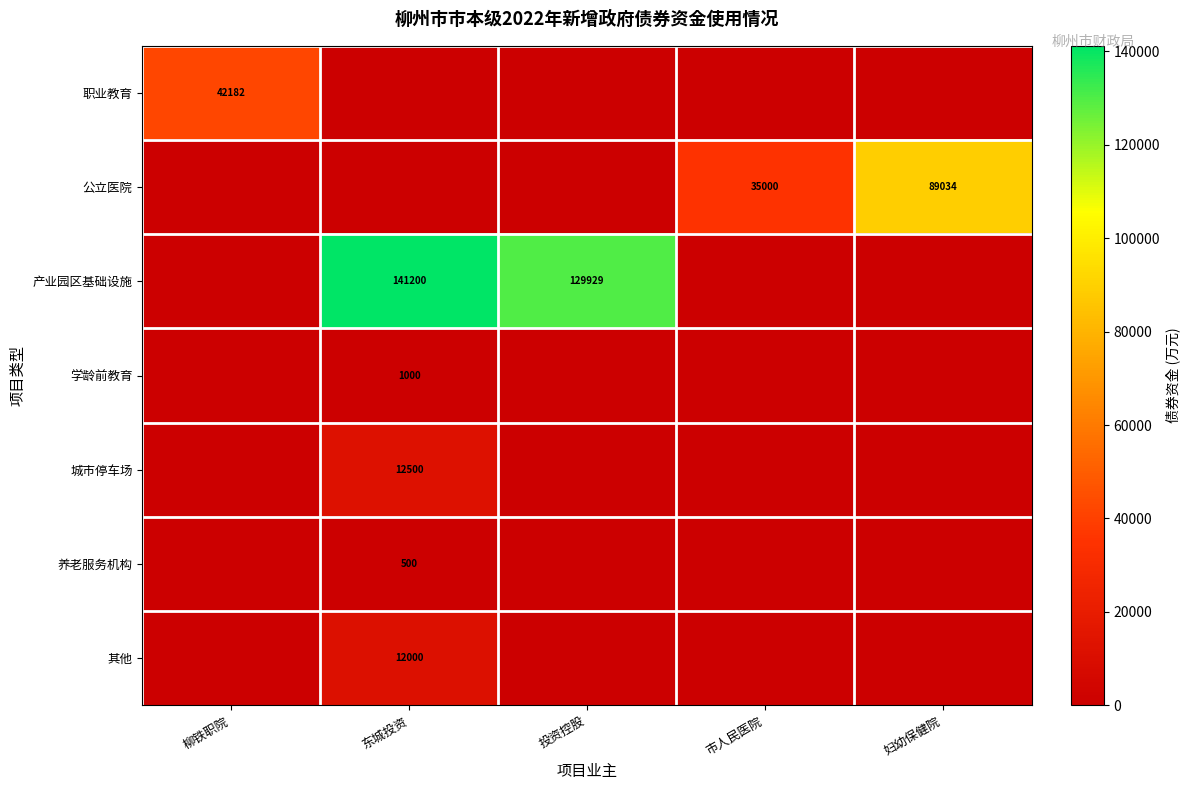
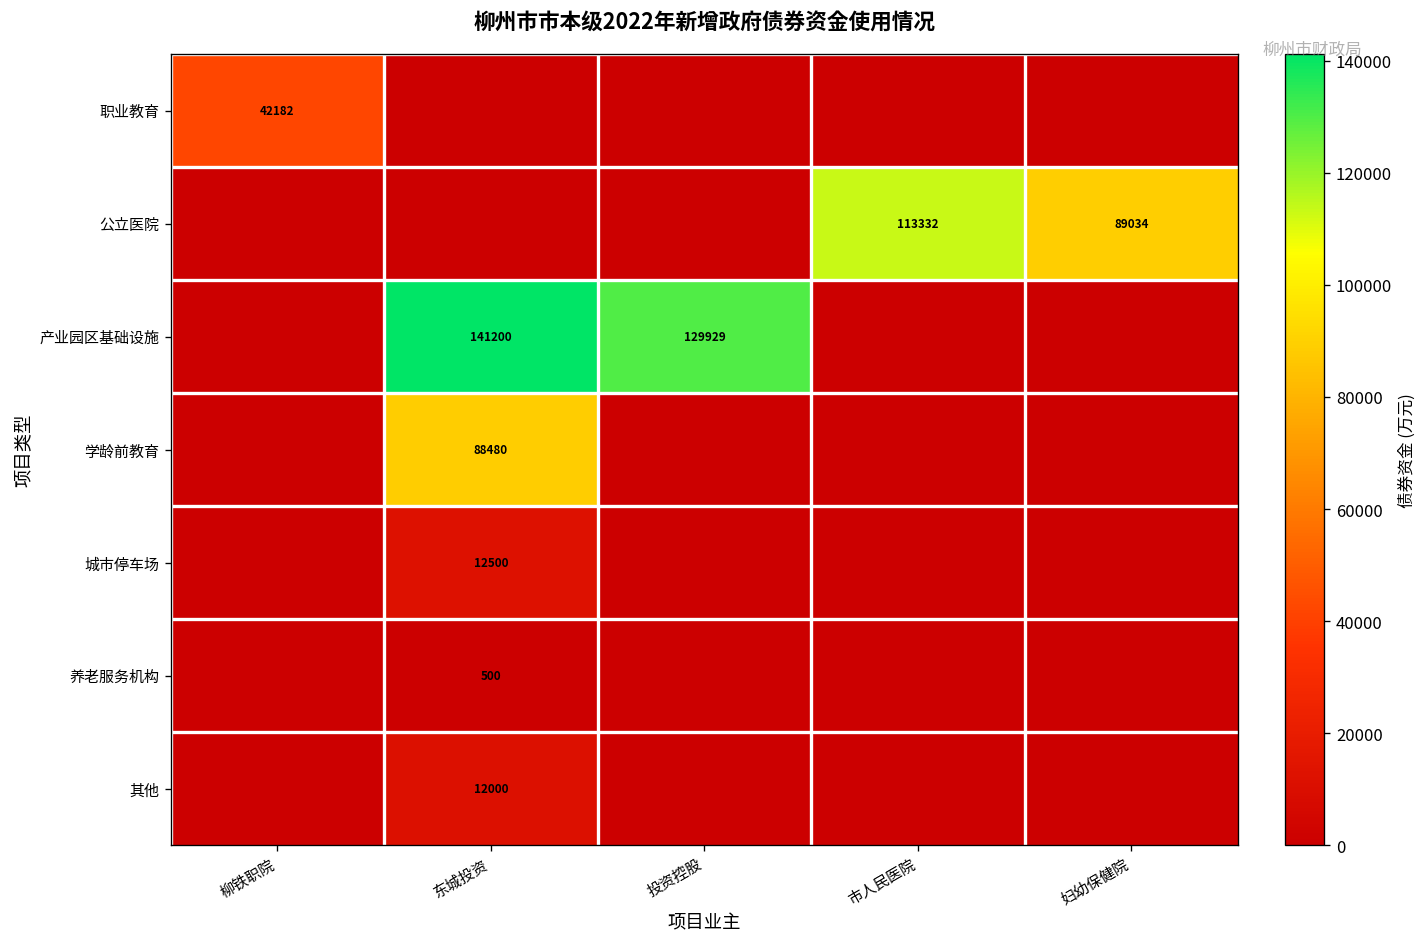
  {
    "职业教育": {
      "柳铁职院": 42182
    },
    "公立医院": {
-     "市人民医院": 35000,
+     "市人民医院": 113332,
      "妇幼保健院": 89034
    },
    "产业园区基础设施": {
      "东城投资": 141200,
      "投资控股": 129929
    },
    "学龄前教育": {
-     "东城投资": 1000
+     "东城投资": 88480
    },
    "城市停车场": {
      "东城投资": 12500
    },
    "养老服务机构": {
      "东城投资": 500
    },
    "其他": {
      "东城投资": 12000
    }
  }
